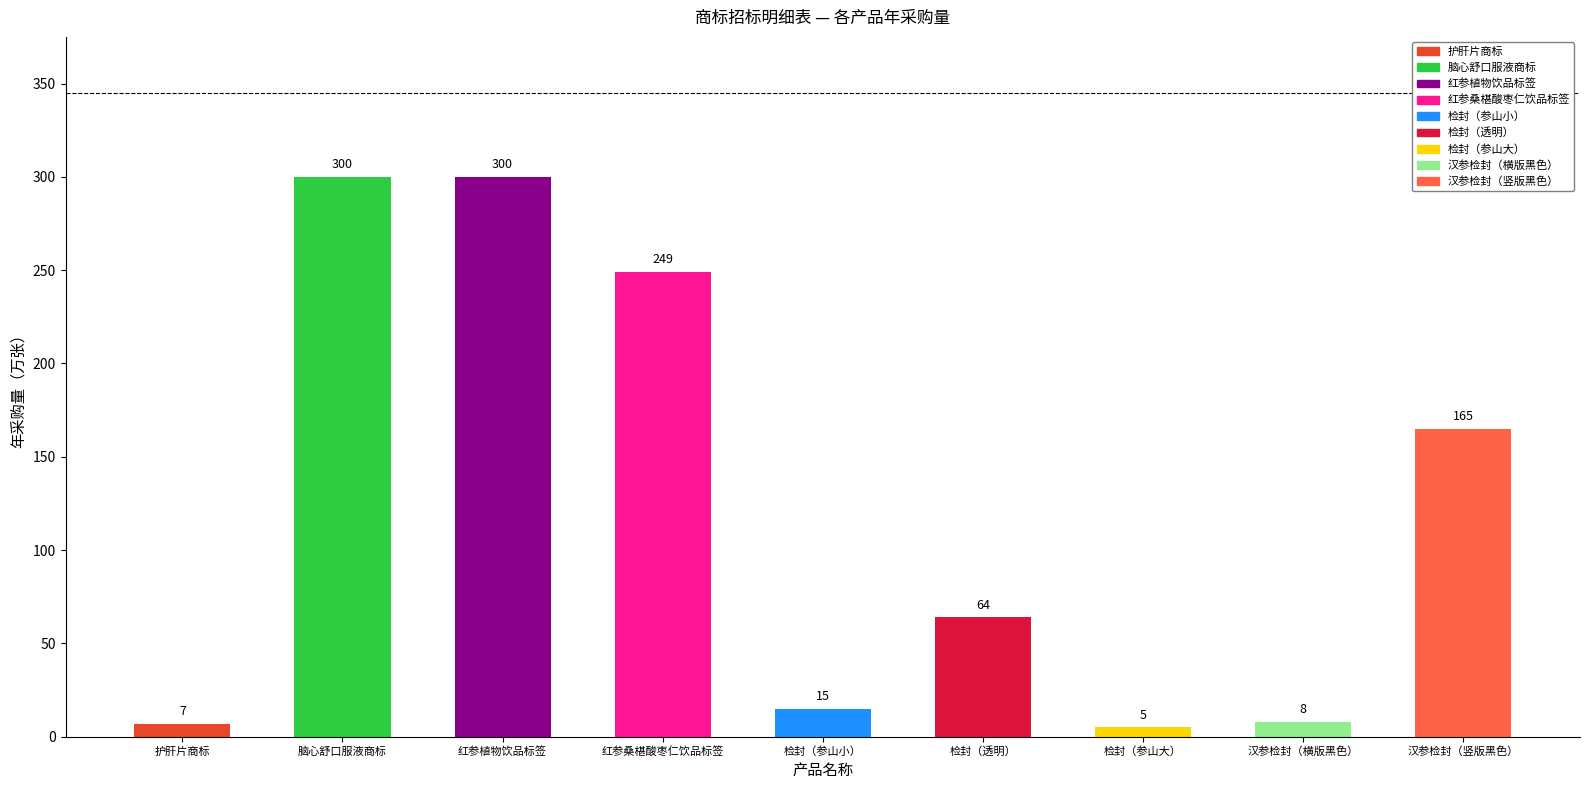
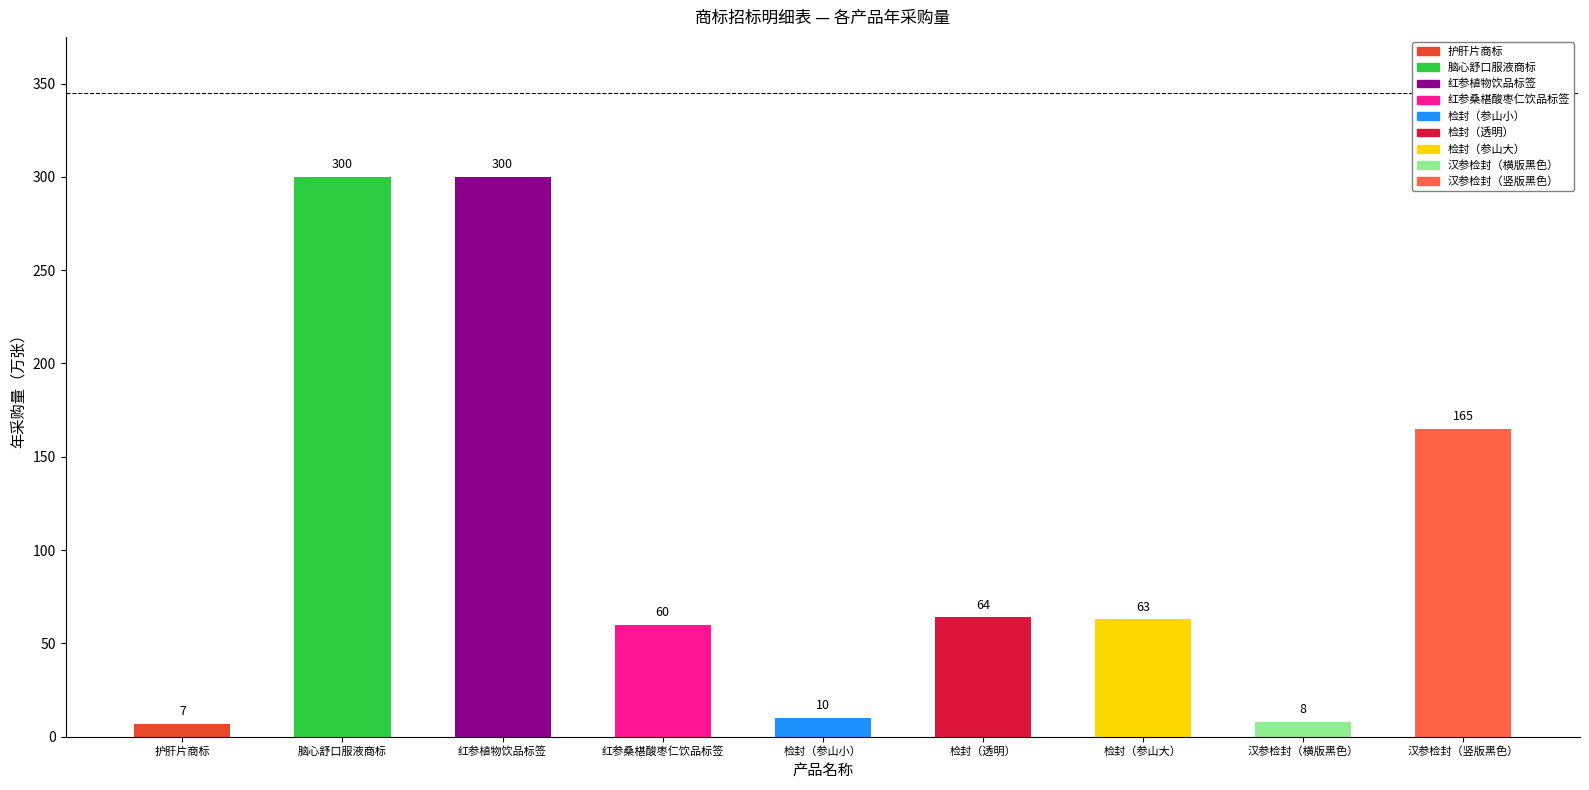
  {
    "护肝片商标": 7,
    "脑心舒口服液商标": 300,
    "红参植物饮品标签": 300,
-   "红参桑椹酸枣仁饮品标签": 249,
-   "检封（参山小）": 15,
+   "红参桑椹酸枣仁饮品标签": 60,
+   "检封（参山小）": 10,
    "检封（透明）": 64,
-   "检封（参山大）": 5,
+   "检封（参山大）": 63,
    "汉参检封（横版黑色）": 8,
    "汉参检封（竖版黑色）": 165
  }
